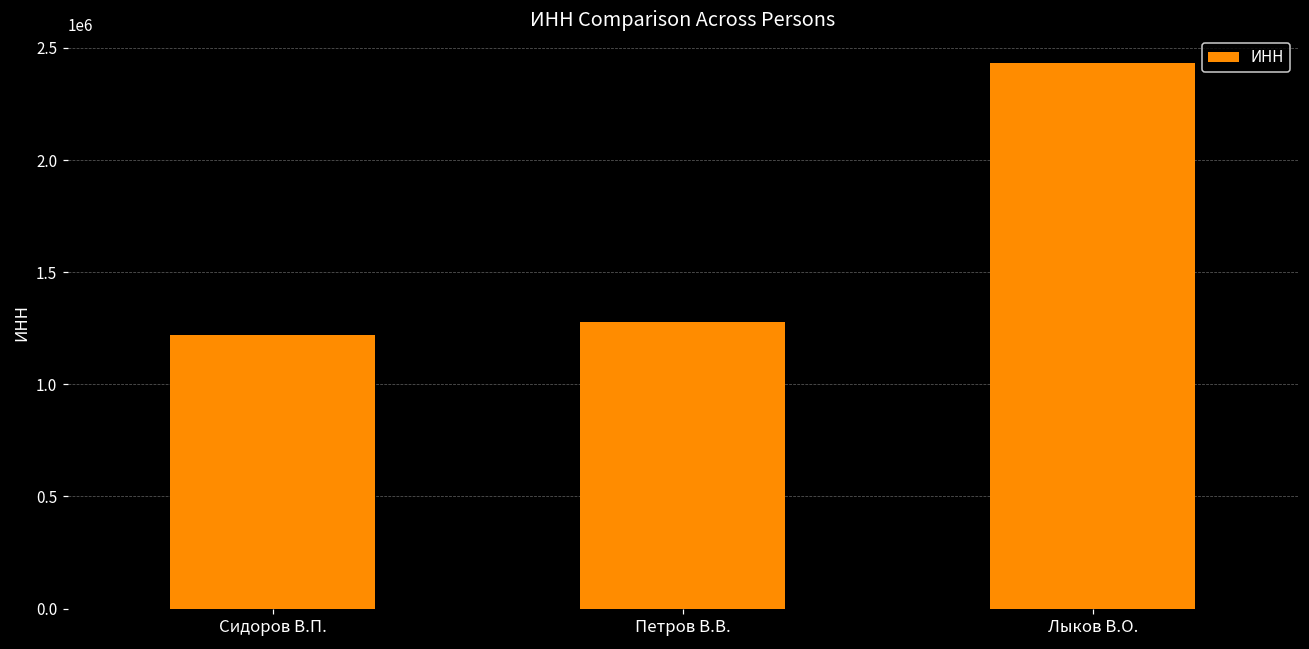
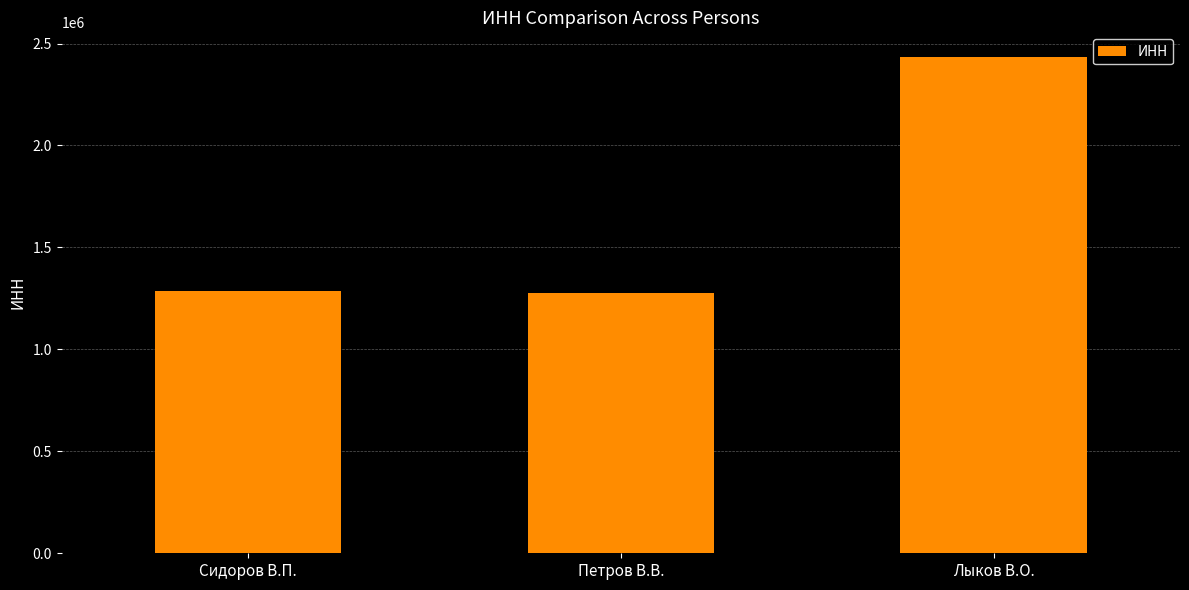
  {
-   "Сидоров В.П.": 1220000,
+   "Сидоров В.П.": 1280000,
    "Петров В.В.": 1280000,
    "Лыков В.О.": 2430000
  }
